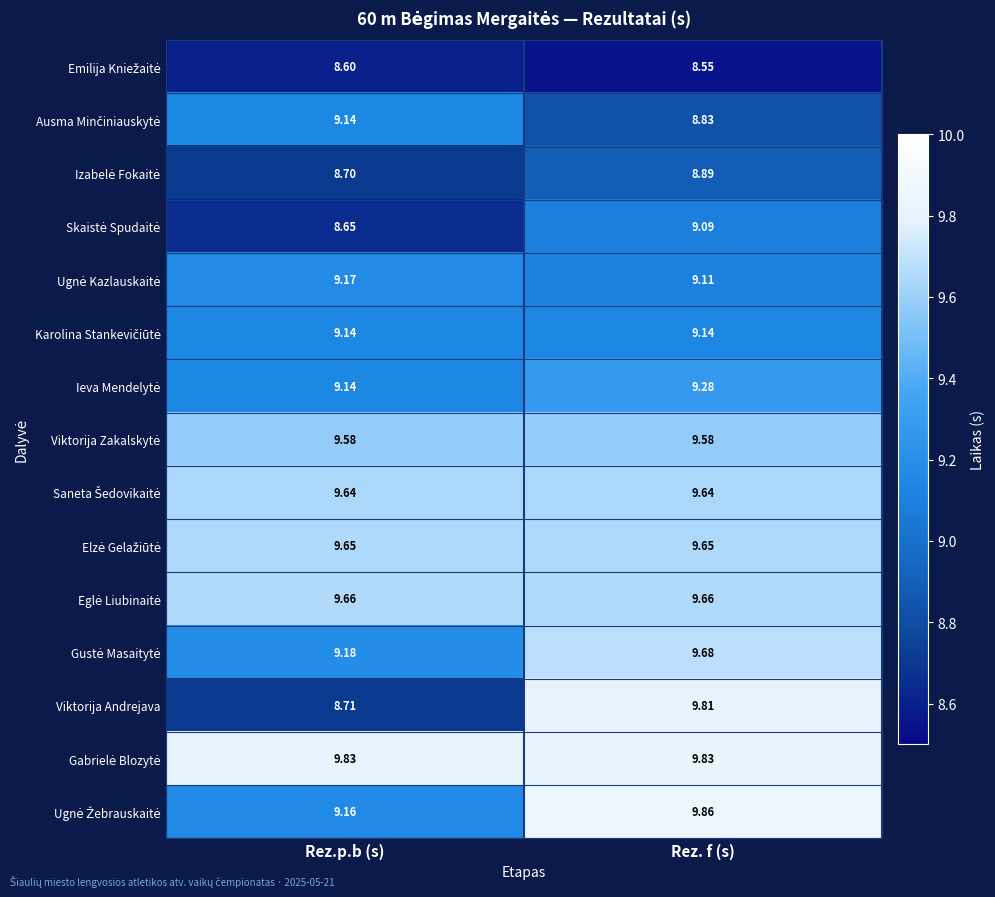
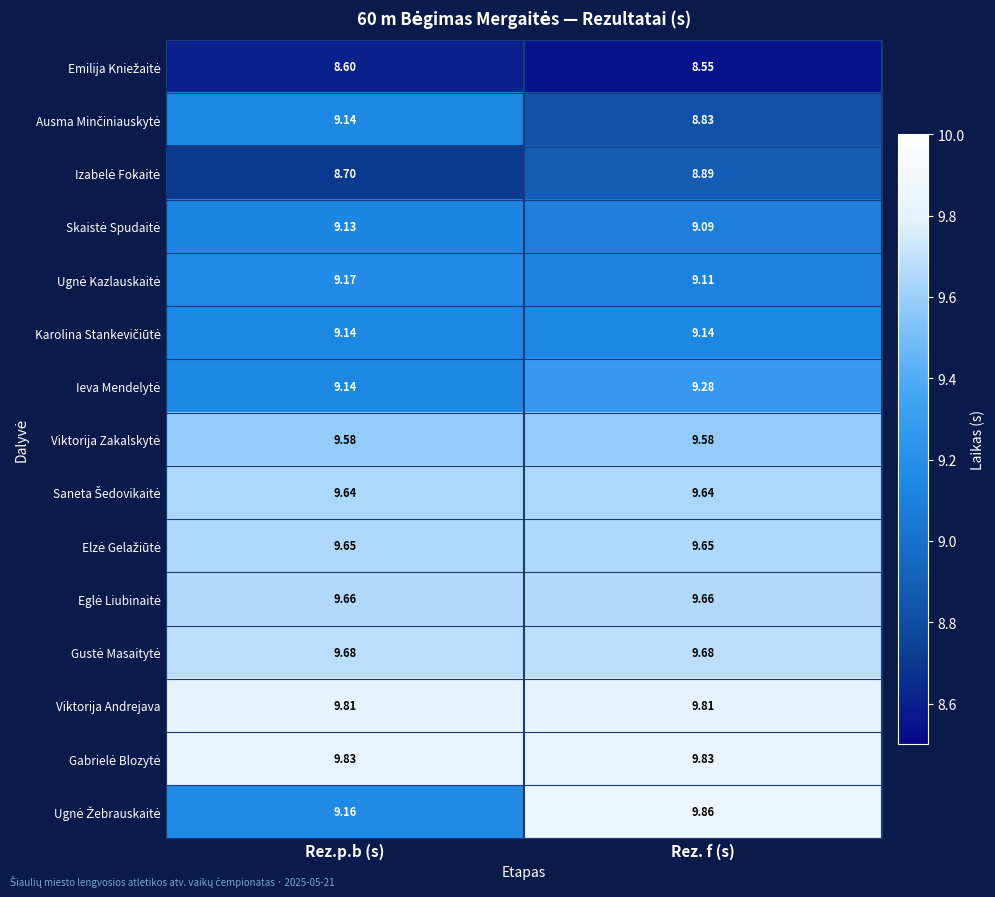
  {
    "Emilija Kniežaitė": {
      "Rez.p.b (s)": 8.60,
      "Rez. f (s)": 8.55
    },
    "Ausma Minčiniauskytė": {
      "Rez.p.b (s)": 9.14,
      "Rez. f (s)": 8.83
    },
    "Izabelė Fokaitė": {
      "Rez.p.b (s)": 8.70,
      "Rez. f (s)": 8.89
    },
    "Skaistė Spudaitė": {
-     "Rez.p.b (s)": 8.65,
+     "Rez.p.b (s)": 9.13,
      "Rez. f (s)": 9.09
    },
    "Ugnė Kazlauskaitė": {
      "Rez.p.b (s)": 9.17,
      "Rez. f (s)": 9.11
    },
    "Karolina Stankevičiūtė": {
      "Rez.p.b (s)": 9.14,
      "Rez. f (s)": 9.14
    },
    "Ieva Mendelytė": {
      "Rez.p.b (s)": 9.14,
      "Rez. f (s)": 9.28
    },
    "Viktorija Zakalskytė": {
      "Rez.p.b (s)": 9.58,
      "Rez. f (s)": 9.58
    },
    "Saneta Šedovikaitė": {
      "Rez.p.b (s)": 9.64,
      "Rez. f (s)": 9.64
    },
    "Elzė Gelažiūtė": {
      "Rez.p.b (s)": 9.65,
      "Rez. f (s)": 9.65
    },
    "Eglė Liubinaitė": {
      "Rez.p.b (s)": 9.66,
      "Rez. f (s)": 9.66
    },
    "Gustė Masaitytė": {
-     "Rez.p.b (s)": 9.18,
+     "Rez.p.b (s)": 9.68,
      "Rez. f (s)": 9.68
    },
    "Viktorija Andrejava": {
-     "Rez.p.b (s)": 8.71,
+     "Rez.p.b (s)": 9.81,
      "Rez. f (s)": 9.81
    },
    "Gabrielė Blozytė": {
      "Rez.p.b (s)": 9.83,
      "Rez. f (s)": 9.83
    },
    "Ugnė Žebrauskaitė": {
      "Rez.p.b (s)": 9.16,
      "Rez. f (s)": 9.86
    }
  }
